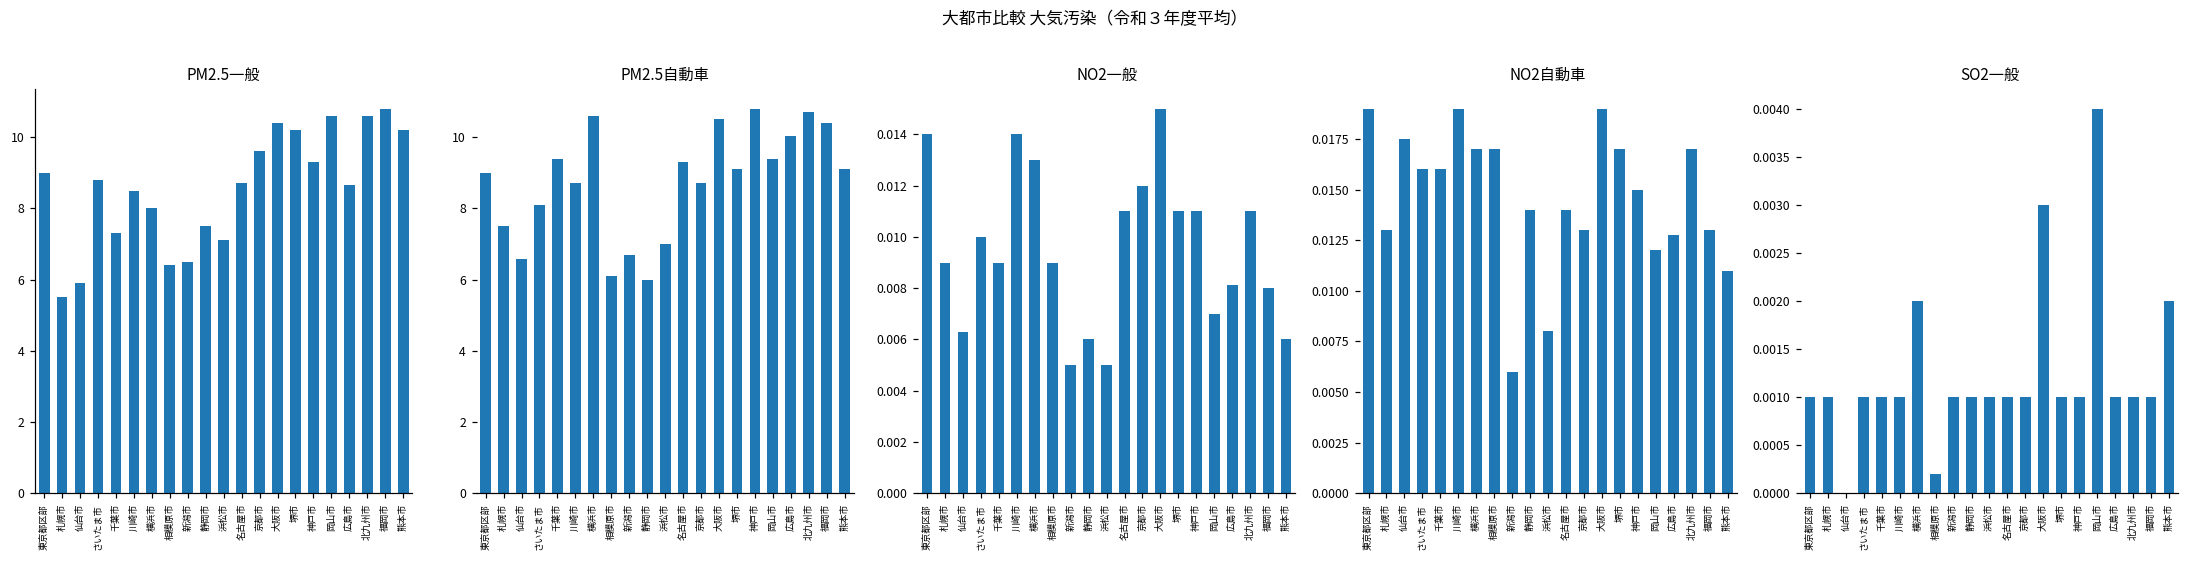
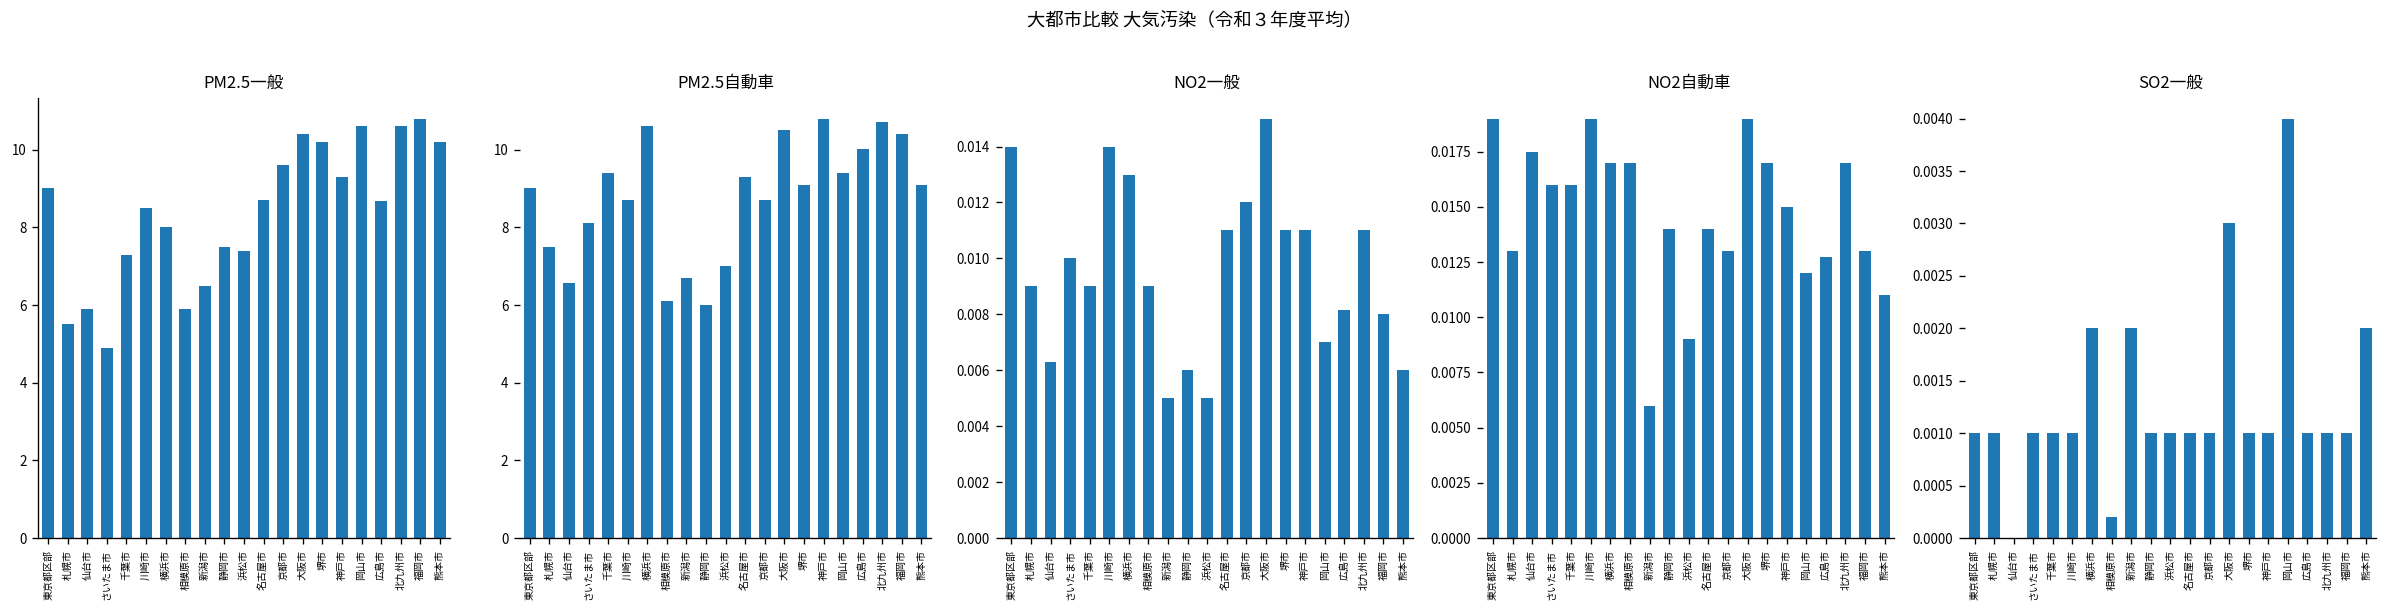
  {
    "PM2.5一般": {
      "東京都区部": 9.0,
      "札幌市": 5.5,
      "仙台市": 5.9,
-     "さいたま市": 8.8,
+     "さいたま市": 4.9,
      "千葉市": 7.3,
      "川崎市": 8.5,
      "横浜市": 8.0,
-     "相模原市": 6.4,
+     "相模原市": 5.9,
      "新潟市": 6.5,
      "静岡市": 7.5,
-     "浜松市": 7.1,
+     "浜松市": 7.4,
      "名古屋市": 8.7,
      "京都市": 9.6,
      "大阪市": 10.4,
      "堺市": 10.2,
      "神戸市": 9.3,
      "岡山市": 10.6,
      "広島市": 8.7,
      "北九州市": 10.6,
      "福岡市": 10.8,
      "熊本市": 10.2
    },
    "PM2.5自動車": {
      "東京都区部": 9.0,
      "札幌市": 7.5,
      "仙台市": 6.6,
      "さいたま市": 8.1,
      "千葉市": 9.4,
      "川崎市": 8.7,
      "横浜市": 10.6,
      "相模原市": 6.1,
      "新潟市": 6.7,
      "静岡市": 6.0,
      "浜松市": 7.0,
      "名古屋市": 9.3,
      "京都市": 8.7,
      "大阪市": 10.5,
      "堺市": 9.1,
      "神戸市": 10.8,
      "岡山市": 9.4,
      "広島市": 10.0,
      "北九州市": 10.7,
      "福岡市": 10.4,
      "熊本市": 9.1
    },
    "NO2一般": {
      "東京都区部": 0.0140,
      "札幌市": 0.0090,
      "仙台市": 0.0063,
      "さいたま市": 0.0100,
      "千葉市": 0.0090,
      "川崎市": 0.0140,
      "横浜市": 0.0130,
      "相模原市": 0.0090,
      "新潟市": 0.0050,
      "静岡市": 0.0060,
      "浜松市": 0.0050,
      "名古屋市": 0.0110,
      "京都市": 0.0120,
      "大阪市": 0.0150,
      "堺市": 0.0110,
      "神戸市": 0.0110,
      "岡山市": 0.0070,
      "広島市": 0.0081,
      "北九州市": 0.0110,
      "福岡市": 0.0080,
      "熊本市": 0.0060
    },
    "NO2自動車": {
      "東京都区部": 0.019,
      "札幌市": 0.013,
      "仙台市": 0.0175,
      "さいたま市": 0.016,
      "千葉市": 0.016,
      "川崎市": 0.019,
      "横浜市": 0.017,
      "相模原市": 0.017,
      "新潟市": 0.006,
      "静岡市": 0.014,
-     "浜松市": 0.008,
+     "浜松市": 0.009,
      "名古屋市": 0.014,
      "京都市": 0.013,
      "大阪市": 0.019,
      "堺市": 0.017,
      "神戸市": 0.015,
      "岡山市": 0.012,
      "広島市": 0.0128,
      "北九州市": 0.017,
      "福岡市": 0.013,
      "熊本市": 0.011
    },
    "SO2一般": {
      "東京都区部": 0.001,
      "札幌市": 0.001,
      "仙台市": 0.000,
      "さいたま市": 0.001,
      "千葉市": 0.001,
      "川崎市": 0.001,
      "横浜市": 0.002,
      "相模原市": 0.0002,
-     "新潟市": 0.001,
+     "新潟市": 0.002,
      "静岡市": 0.001,
      "浜松市": 0.001,
      "名古屋市": 0.001,
      "京都市": 0.001,
      "大阪市": 0.003,
      "堺市": 0.001,
      "神戸市": 0.001,
      "岡山市": 0.004,
      "広島市": 0.001,
      "北九州市": 0.001,
      "福岡市": 0.001,
      "熊本市": 0.002
    }
  }
